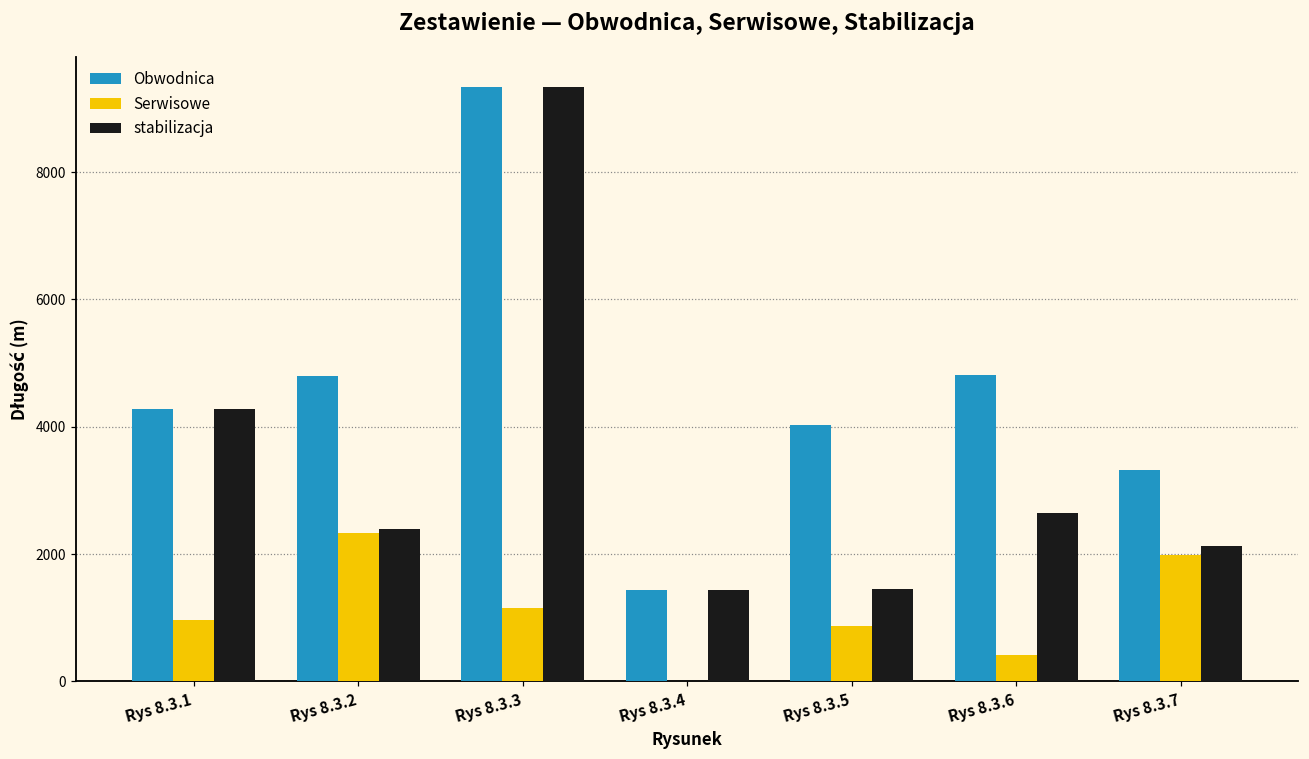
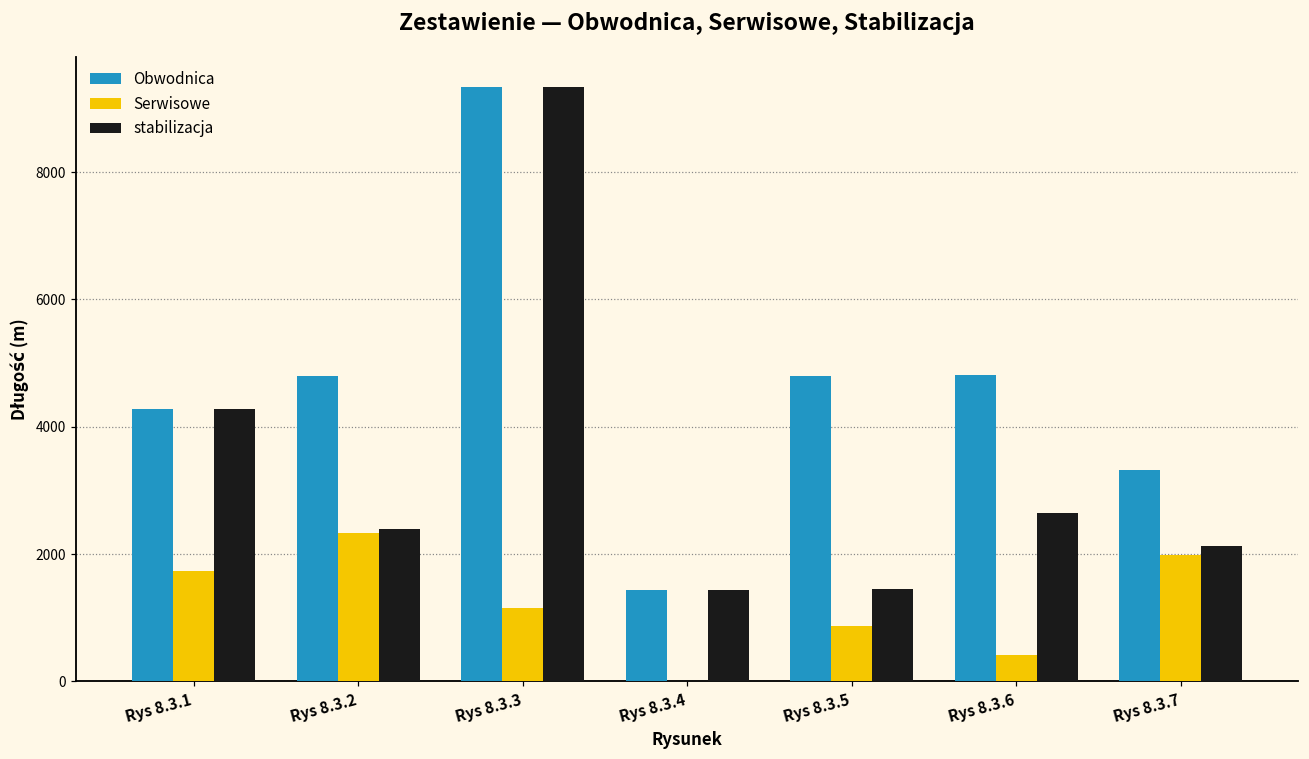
  {
    "Obwodnica": {
      "Rys 8.3.1": 4300,
      "Rys 8.3.2": 4800,
      "Rys 8.3.3": 9300,
      "Rys 8.3.4": 1400,
-     "Rys 8.3.5": 4000,
+     "Rys 8.3.5": 4800,
      "Rys 8.3.6": 4800,
      "Rys 8.3.7": 3300
    },
    "Serwisowe": {
-     "Rys 8.3.1": 1000,
+     "Rys 8.3.1": 1700,
      "Rys 8.3.2": 2300,
      "Rys 8.3.3": 1200,
      "Rys 8.3.4": 0,
      "Rys 8.3.5": 900,
      "Rys 8.3.6": 400,
      "Rys 8.3.7": 2000
    },
    "stabilizacja": {
      "Rys 8.3.1": 4300,
      "Rys 8.3.2": 2400,
      "Rys 8.3.3": 9300,
      "Rys 8.3.4": 1400,
      "Rys 8.3.5": 1500,
      "Rys 8.3.6": 2600,
      "Rys 8.3.7": 2100
    }
  }
